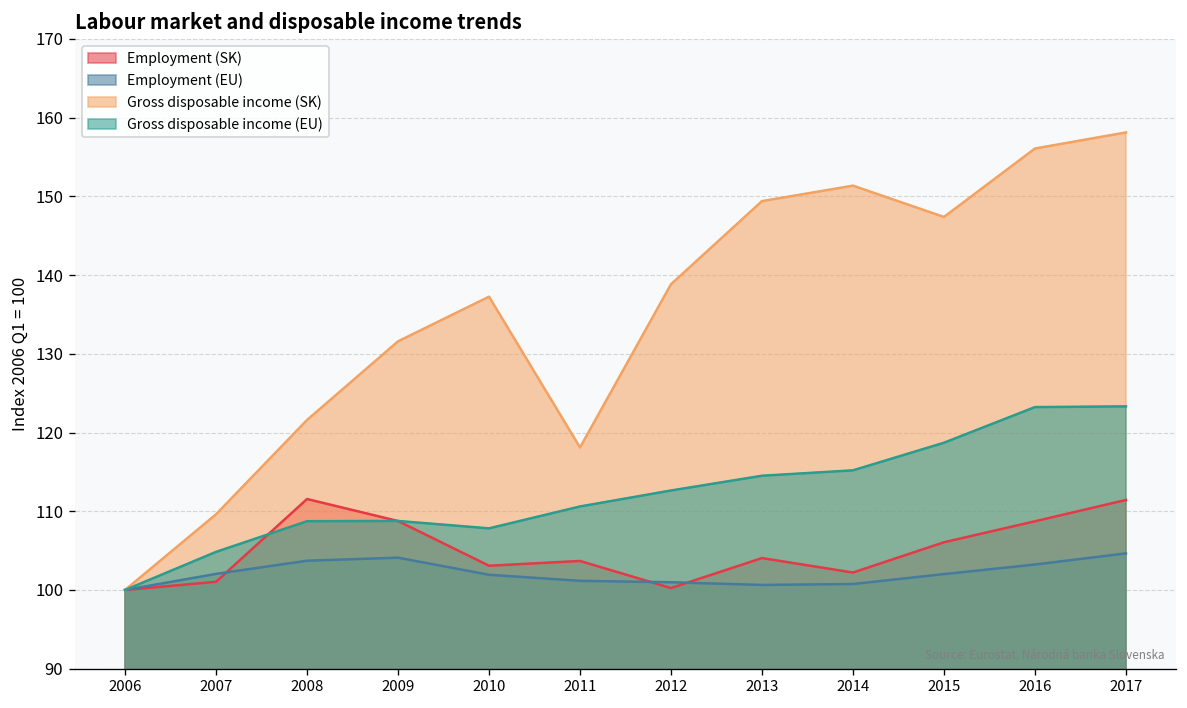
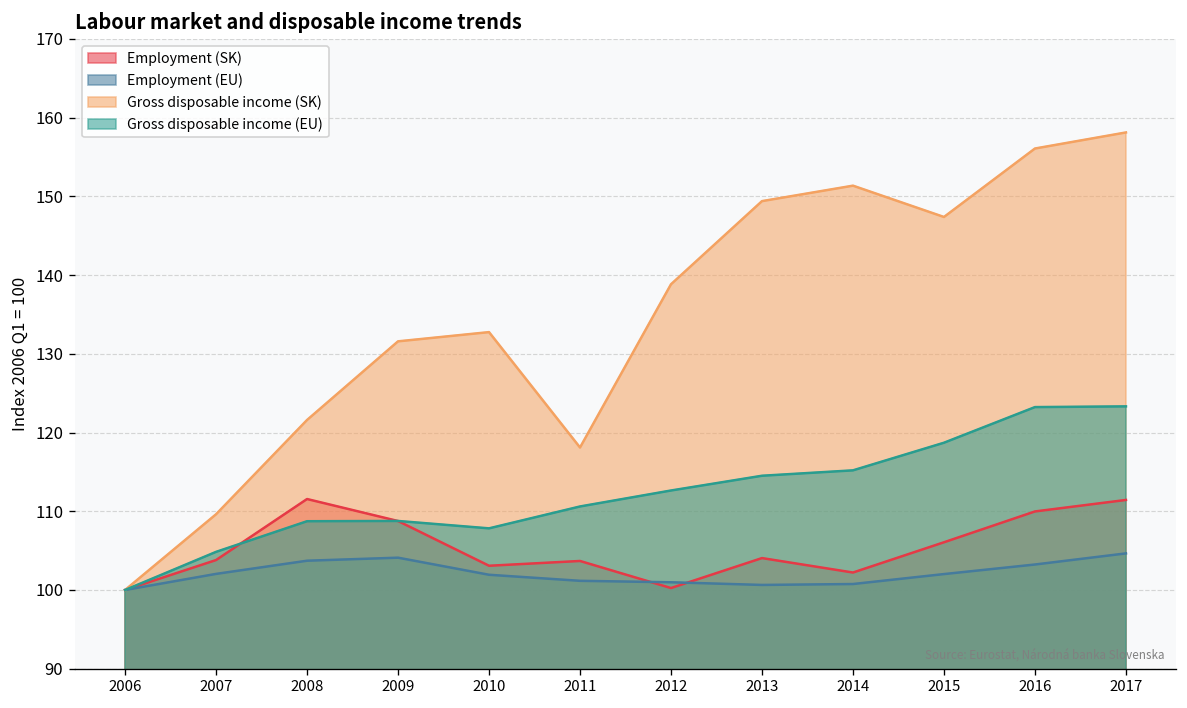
  {
    "Employment (SK)": {
-     "2007": 101,
+     "2007": 104,
      "2008": 112,
      "2010": 103,
      "2011": 104,
      "2012": 100,
      "2013": 104,
      "2014": 102,
      "2015": 106,
-     "2016": 109,
+     "2016": 110,
      "2017": 111
    },
    "Gross disposable income (SK)": {
      "2007": 110,
      "2008": 122,
      "2009": 132,
-     "2010": 137,
+     "2010": 133,
      "2011": 118,
      "2012": 139,
      "2013": 149,
      "2014": 151,
      "2015": 147,
      "2016": 156,
      "2017": 158
    }
  }
